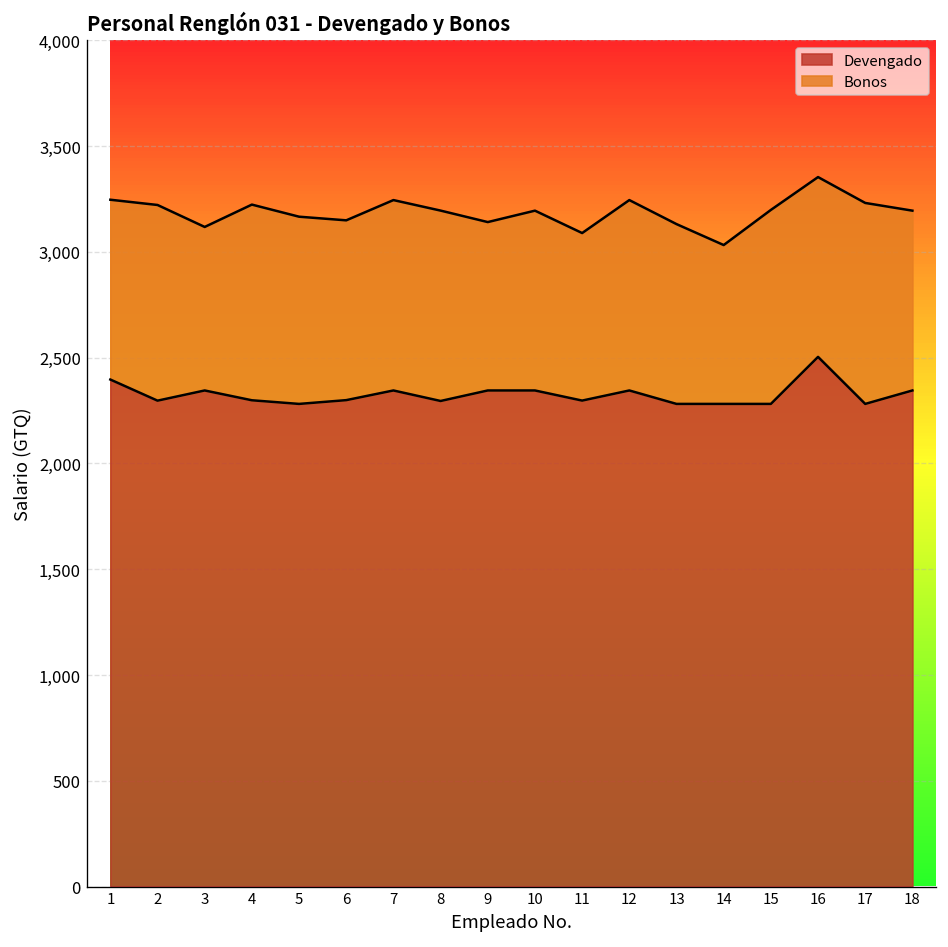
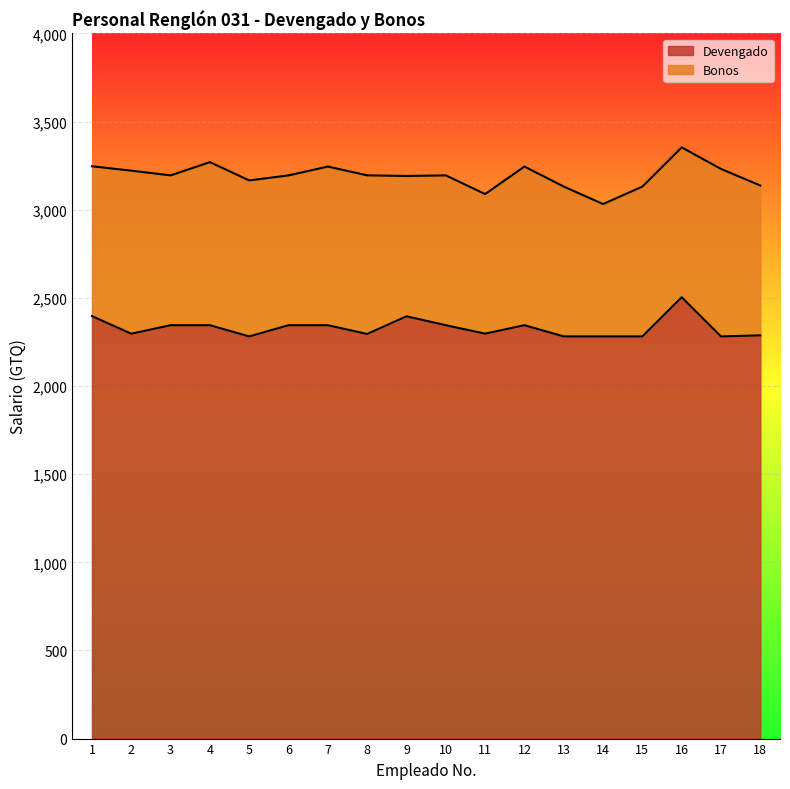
  {
    "Devengado": {
      "1": "2,400",
      "2": "2,300",
      "3": "2,340",
-     "4": "2,300",
+     "4": "2,340",
      "5": "2,280",
-     "6": "2,300",
+     "6": "2,340",
      "7": "2,340",
      "8": "2,300",
-     "9": "2,340",
+     "9": "2,400",
      "10": "2,340",
      "11": "2,300",
      "12": "2,340",
      "13": "2,280",
      "14": "2,280",
      "15": "2,280",
      "16": "2,500",
      "17": "2,280",
-     "18": "2,340"
+     "18": "2,290"
    },
    "Bonos": {
      "1": "850",
      "2": "930",
-     "3": "770",
+     "3": "850",
      "4": "930",
      "5": "890",
      "6": "850",
      "7": "900",
      "8": "900",
      "9": "800",
      "10": "850",
      "11": "790",
      "12": "900",
      "13": "850",
      "14": "750",
-     "15": "920",
+     "15": "850",
      "16": "850",
      "17": "950",
      "18": "850"
    }
  }
